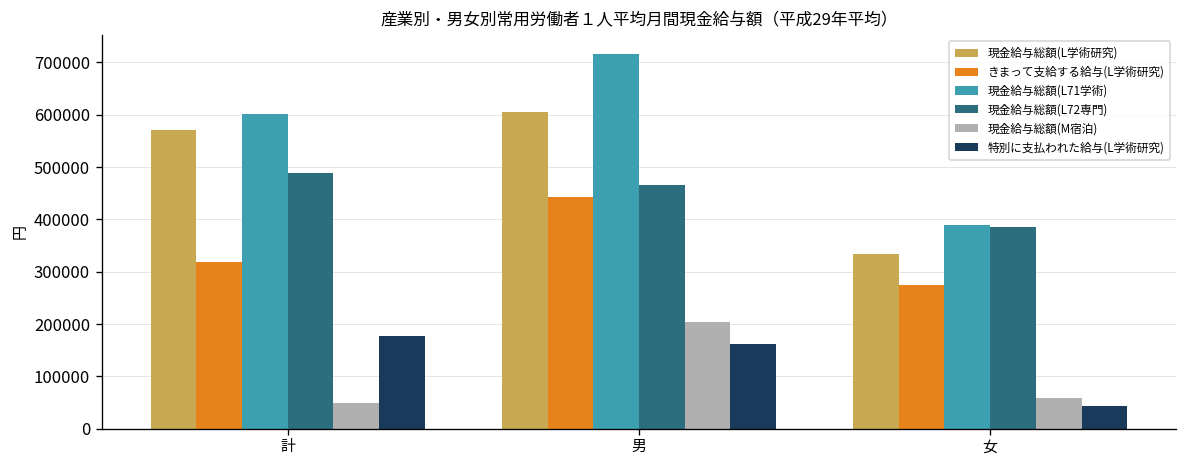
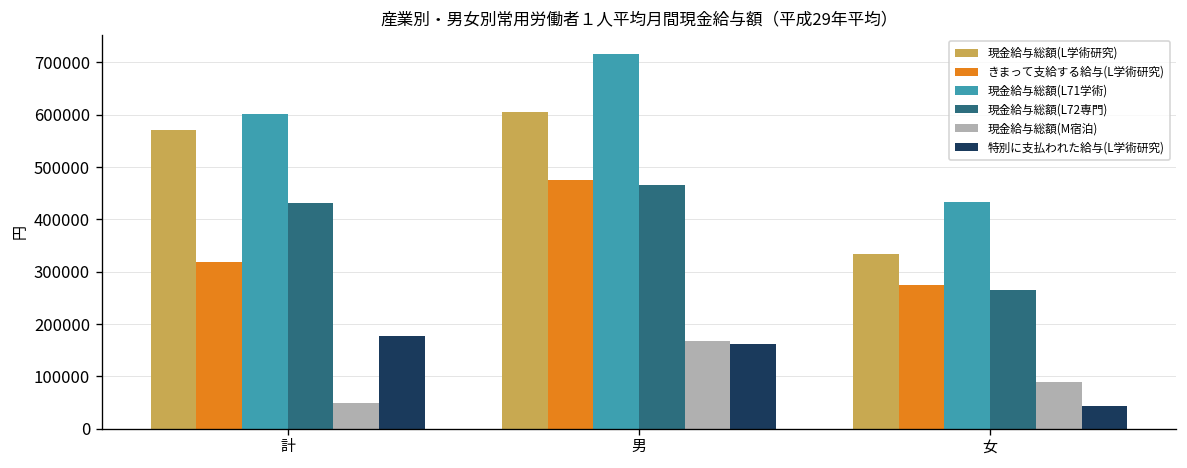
  {
    "現金給与総額(L学術研究)": {
      "計": 570000,
      "男": 610000,
      "女": 330000
    },
    "きまって支給する給与(L学術研究)": {
      "計": 320000,
-     "男": 440000,
+     "男": 480000,
      "女": 270000
    },
    "現金給与総額(L71学術)": {
      "計": 600000,
      "男": 720000,
-     "女": 390000
+     "女": 430000
    },
    "現金給与総額(L72専門)": {
-     "計": 490000,
+     "計": 430000,
      "男": 470000,
-     "女": 380000
+     "女": 270000
    },
    "現金給与総額(M宿泊)": {
      "計": 50000,
-     "男": 200000,
-     "女": 60000
+     "男": 170000,
+     "女": 90000
    },
    "特別に支払われた給与(L学術研究)": {
      "計": 180000,
      "男": 160000,
      "女": 40000
    }
  }
